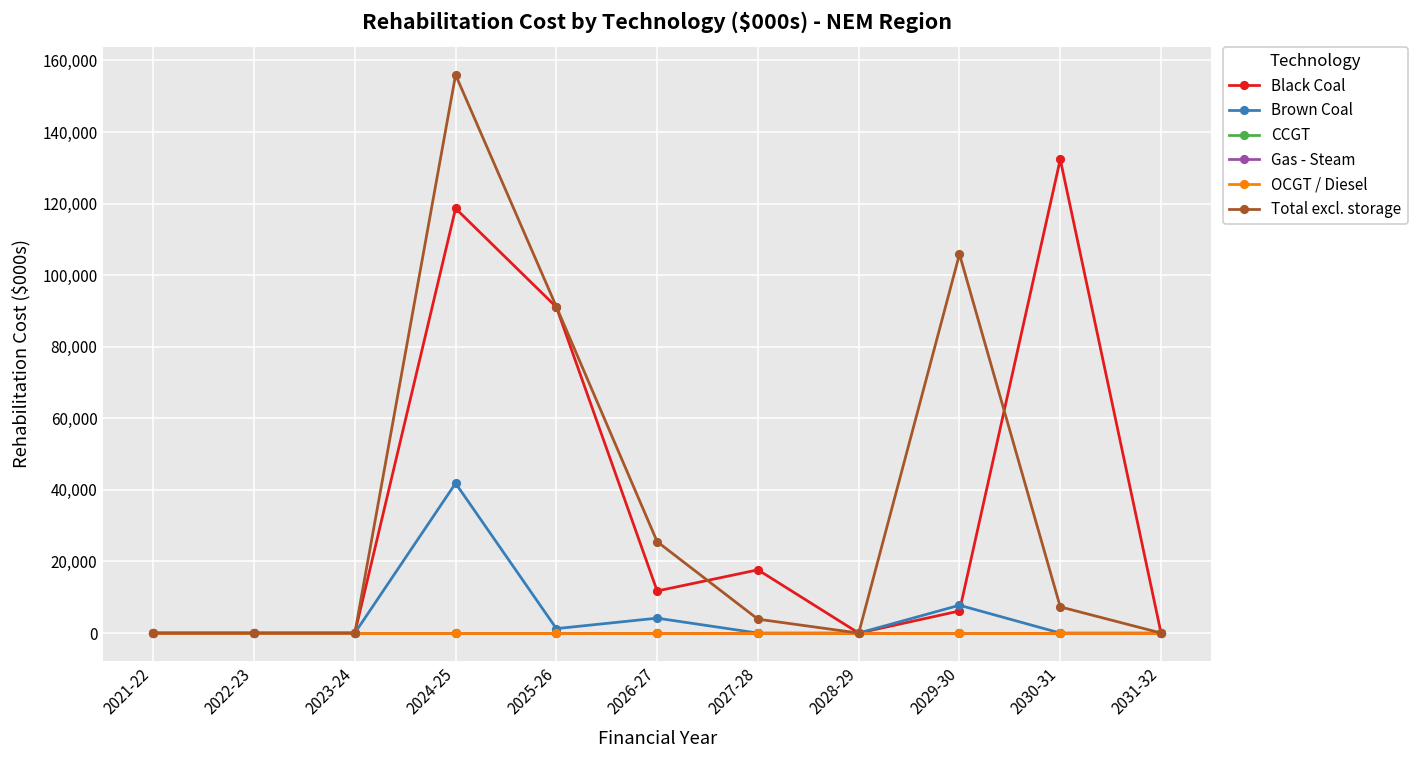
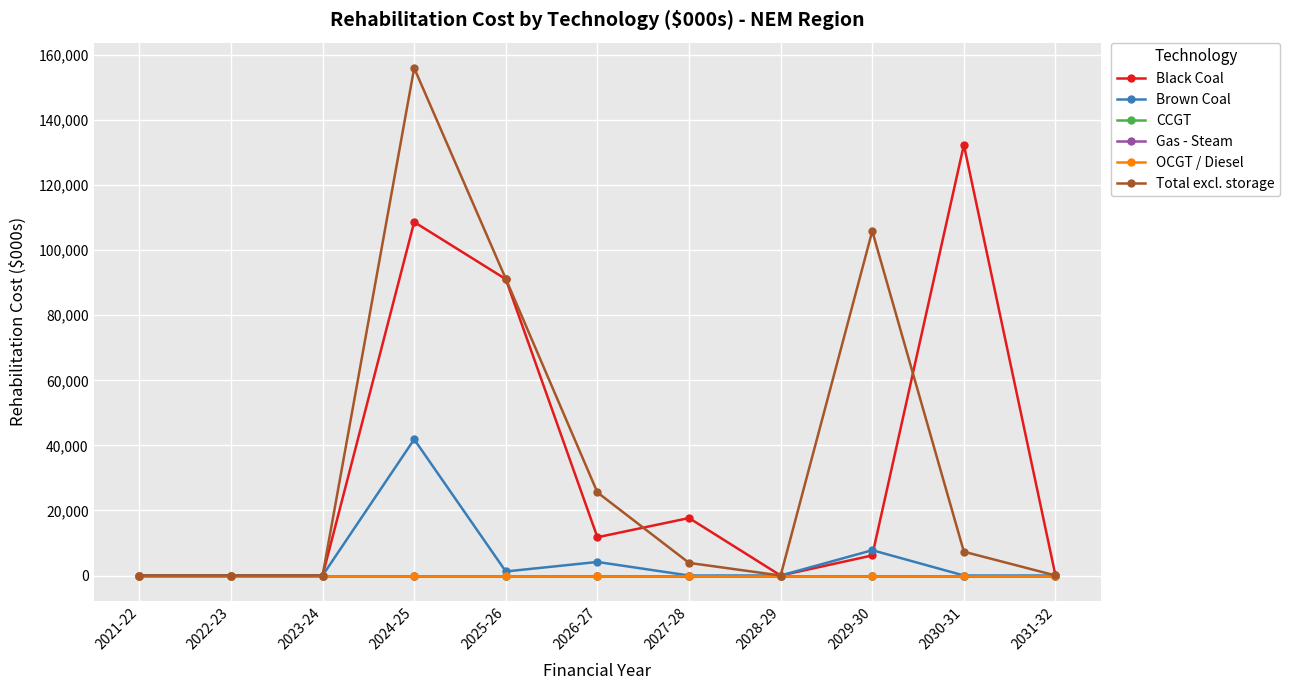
  {
    "Black Coal": {
-     "2024-25": "119,000",
+     "2024-25": "109,000",
      "2026-27": "12,000",
      "2027-28": "18,000",
      "2029-30": "6,000",
      "2030-31": "132,000"
    },
    "Brown Coal": {
      "2024-25": "42,000",
      "2025-26": "1,000",
      "2026-27": "4,000",
      "2029-30": "8,000"
    },
    "OCGT / Diesel": {
      "2024-25": "0",
      "2025-26": "0",
      "2026-27": "0",
      "2029-30": "0"
    },
    "Total excl. storage": {
      "2024-25": "156,000",
      "2026-27": "26,000",
      "2027-28": "4,000",
      "2029-30": "106,000",
      "2030-31": "7,000"
    }
  }
